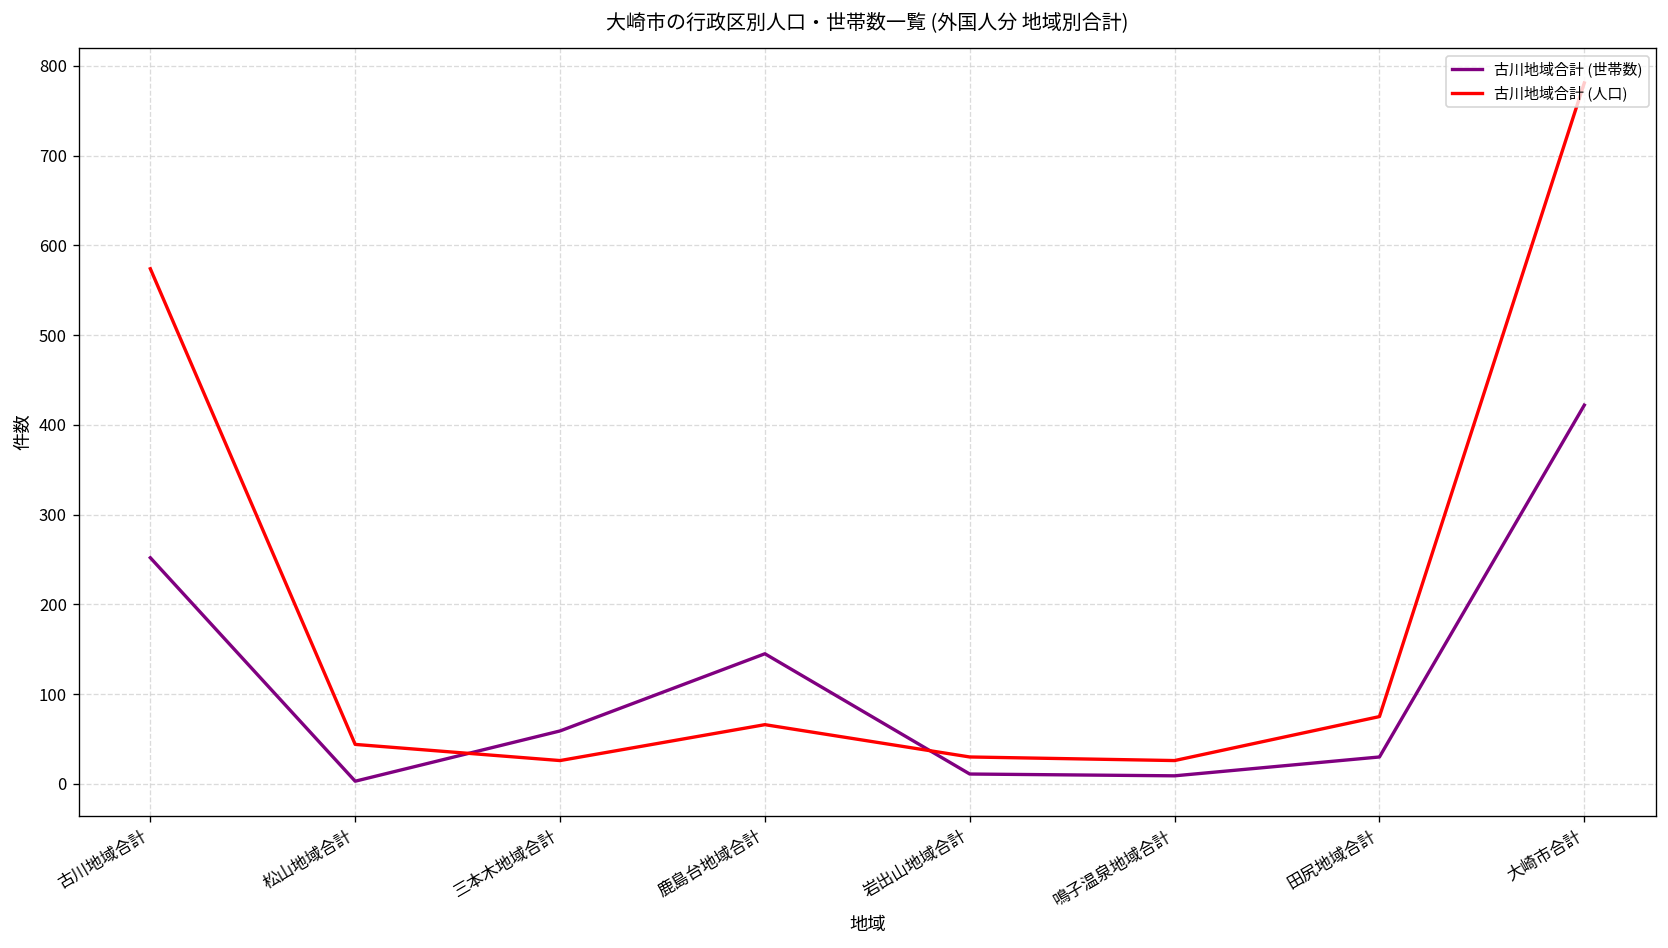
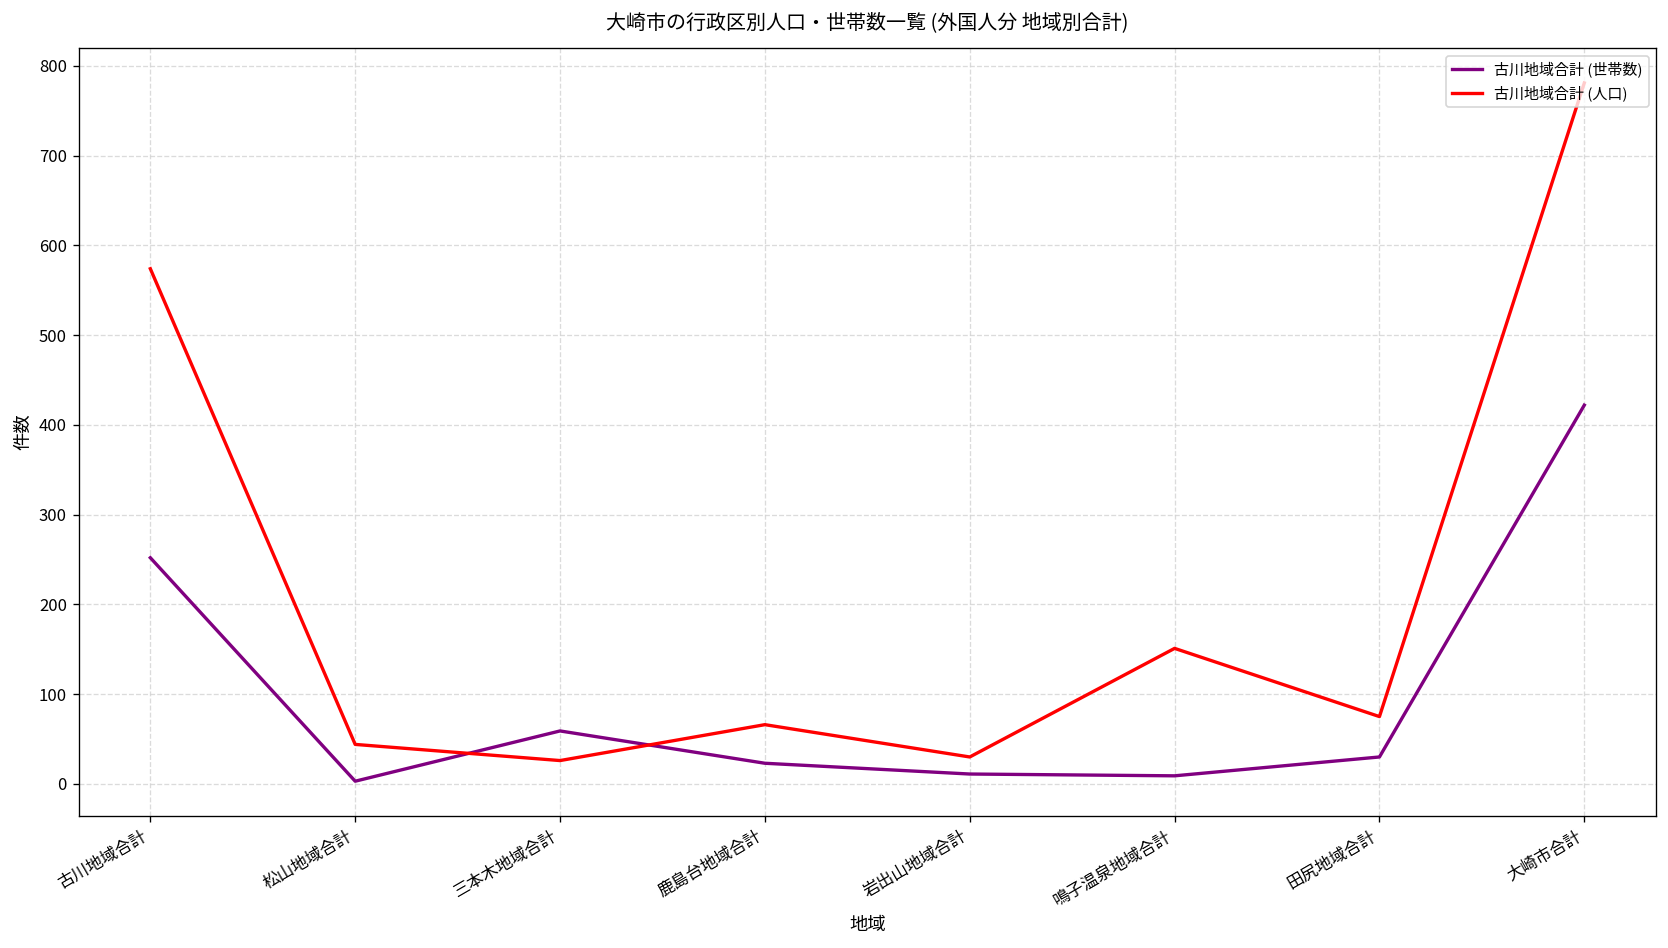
  {
    "古川地域合計 (世帯数)": {
      "古川地域合計": 250,
      "松山地域合計": 0,
      "三本木地域合計": 60,
-     "鹿島台地域合計": 150,
+     "鹿島台地域合計": 20,
      "岩出山地域合計": 10,
      "鳴子温泉地域合計": 10,
      "田尻地域合計": 30,
      "大崎市合計": 420
    },
    "古川地域合計 (人口)": {
      "古川地域合計": 570,
      "松山地域合計": 40,
      "三本木地域合計": 30,
      "鹿島台地域合計": 70,
      "岩出山地域合計": 30,
-     "鳴子温泉地域合計": 30,
+     "鳴子温泉地域合計": 150,
      "田尻地域合計": 80
    }
  }
